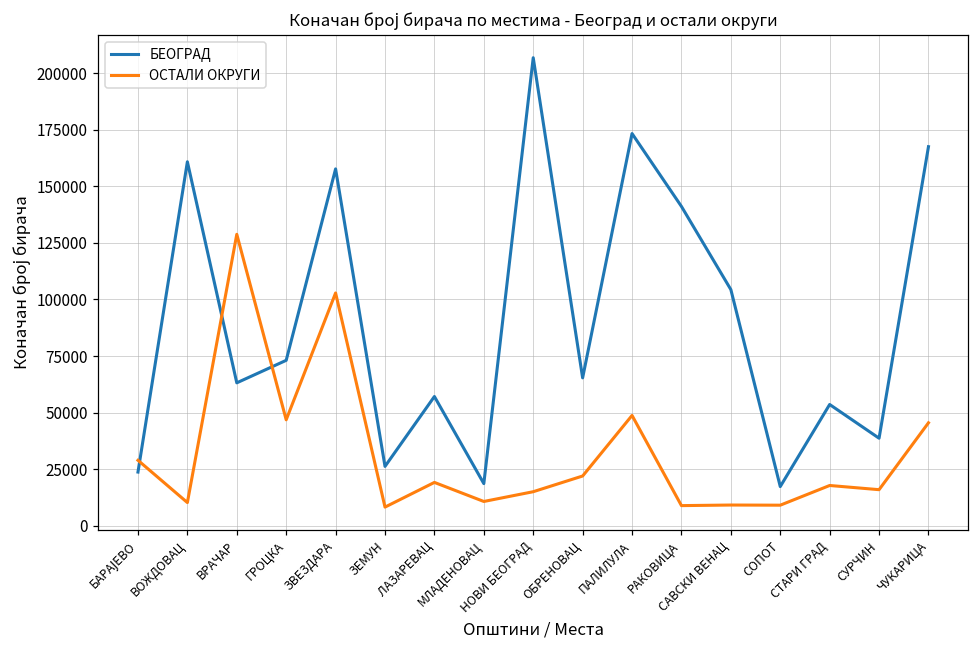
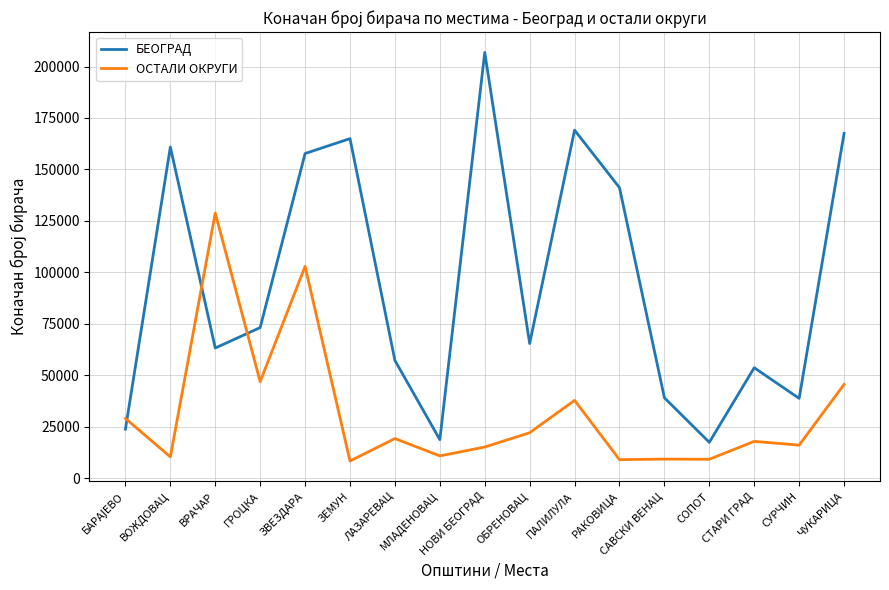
  {
    "БЕОГРАД": {
      "БАРАЈЕВО": 24000,
      "ВОЖДОВАЦ": 161000,
      "ВРАЧАР": 63000,
      "ГРОЦКА": 73000,
      "ЗВЕЗДАРА": 158000,
-     "ЗЕМУН": 26000,
+     "ЗЕМУН": 165000,
      "ЛАЗАРЕВАЦ": 57000,
      "МЛАДЕНОВАЦ": 19000,
      "НОВИ БЕОГРАД": 207000,
      "ОБРЕНОВАЦ": 65000,
-     "ПАЛИЛУЛА": 173000,
+     "ПАЛИЛУЛА": 169000,
      "РАКОВИЦА": 141000,
-     "САВСКИ ВЕНАЦ": 104000,
+     "САВСКИ ВЕНАЦ": 39000,
      "СОПОТ": 17000,
      "СТАРИ ГРАД": 54000,
      "СУРЧИН": 39000,
      "ЧУКАРИЦА": 168000
    },
    "ОСТАЛИ ОКРУГИ": {
      "БАРАЈЕВО": 29000,
      "ВОЖДОВАЦ": 10000,
      "ВРАЧАР": 129000,
      "ГРОЦКА": 47000,
      "ЗВЕЗДАРА": 103000,
      "ЗЕМУН": 8000,
      "ЛАЗАРЕВАЦ": 19000,
      "МЛАДЕНОВАЦ": 11000,
      "НОВИ БЕОГРАД": 15000,
      "ОБРЕНОВАЦ": 22000,
-     "ПАЛИЛУЛА": 49000,
+     "ПАЛИЛУЛА": 38000,
      "РАКОВИЦА": 9000,
      "САВСКИ ВЕНАЦ": 9000,
      "СОПОТ": 9000,
      "СТАРИ ГРАД": 18000,
      "СУРЧИН": 16000,
      "ЧУКАРИЦА": 46000
    }
  }
